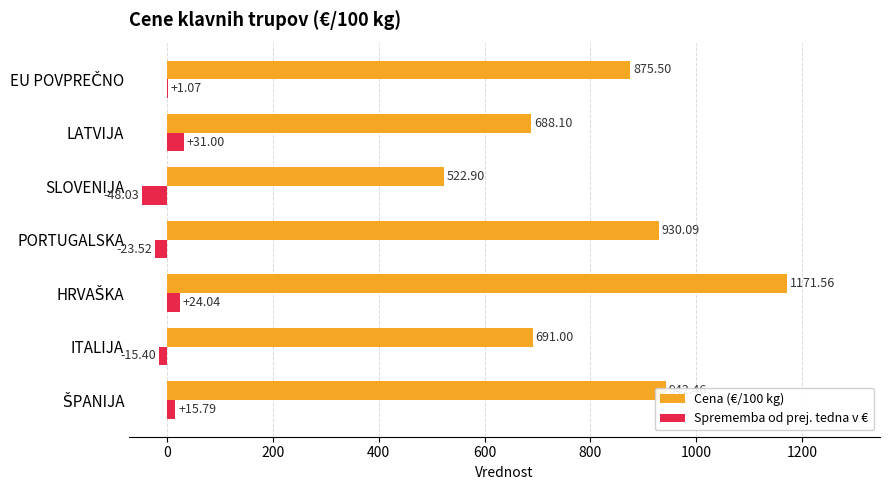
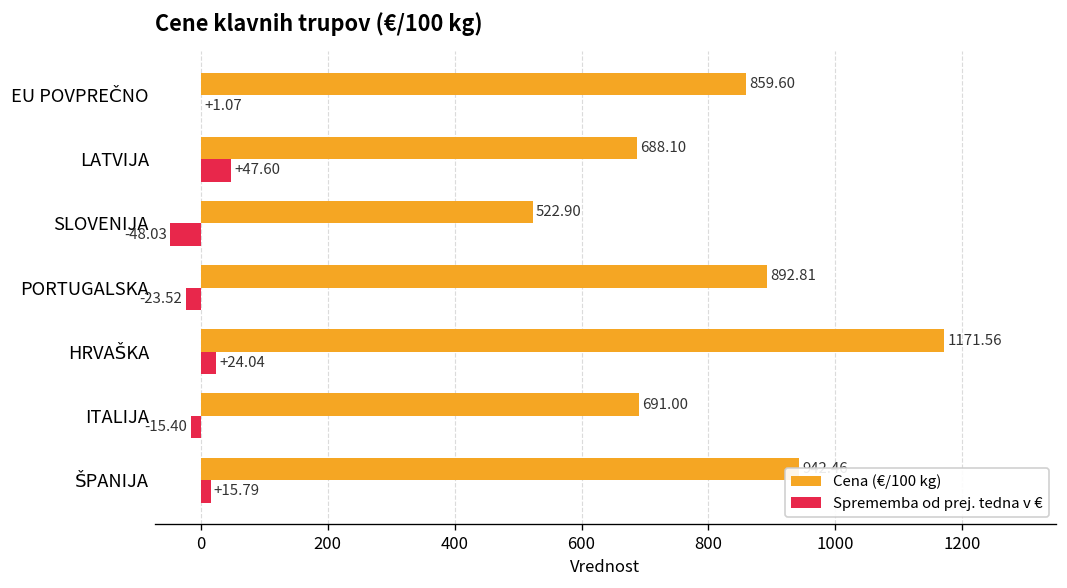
  {
    "Cena (€/100 kg)": {
-     "EU POVPREČNO": "875.50",
+     "EU POVPREČNO": "859.60",
      "LATVIJA": "688.10",
      "SLOVENIJA": "522.90",
-     "PORTUGALSKA": "930.09",
+     "PORTUGALSKA": "892.81",
      "HRVAŠKA": "1171.56",
      "ITALIJA": "691.00"
    },
    "Sprememba od prej. tedna v €": {
      "EU POVPREČNO": "+1.07",
-     "LATVIJA": "+31.00",
+     "LATVIJA": "+47.60",
      "SLOVENIJA": "-48.03",
      "PORTUGALSKA": "-23.52",
      "HRVAŠKA": "+24.04",
      "ITALIJA": "-15.40",
      "ŠPANIJA": "+15.79"
    }
  }
